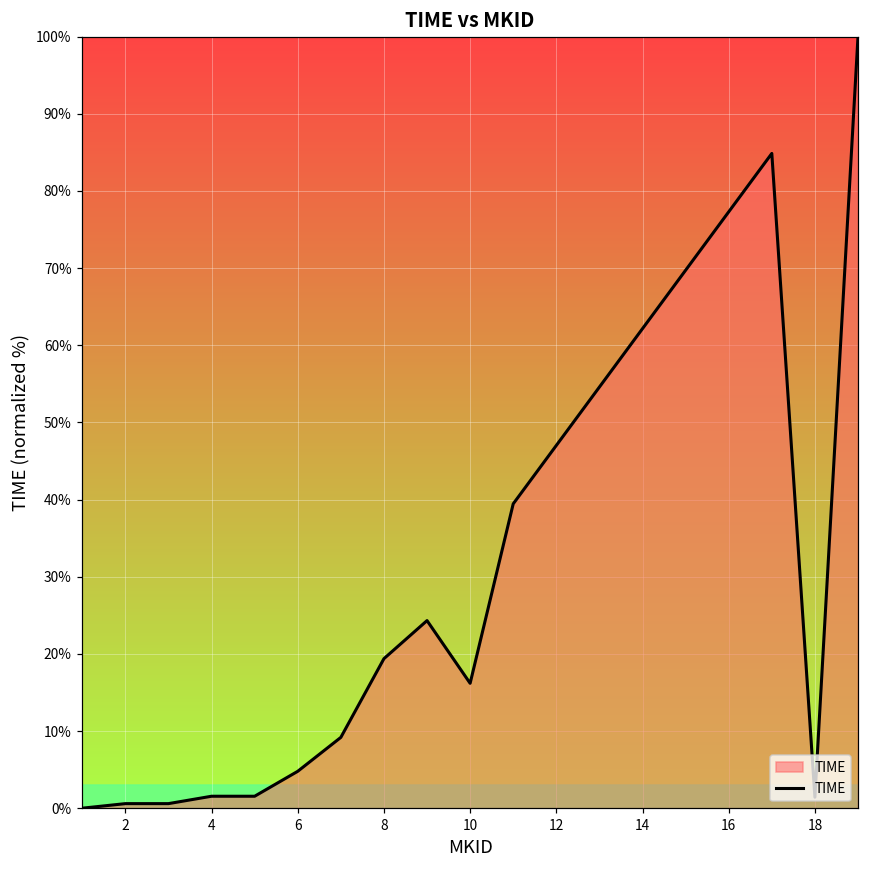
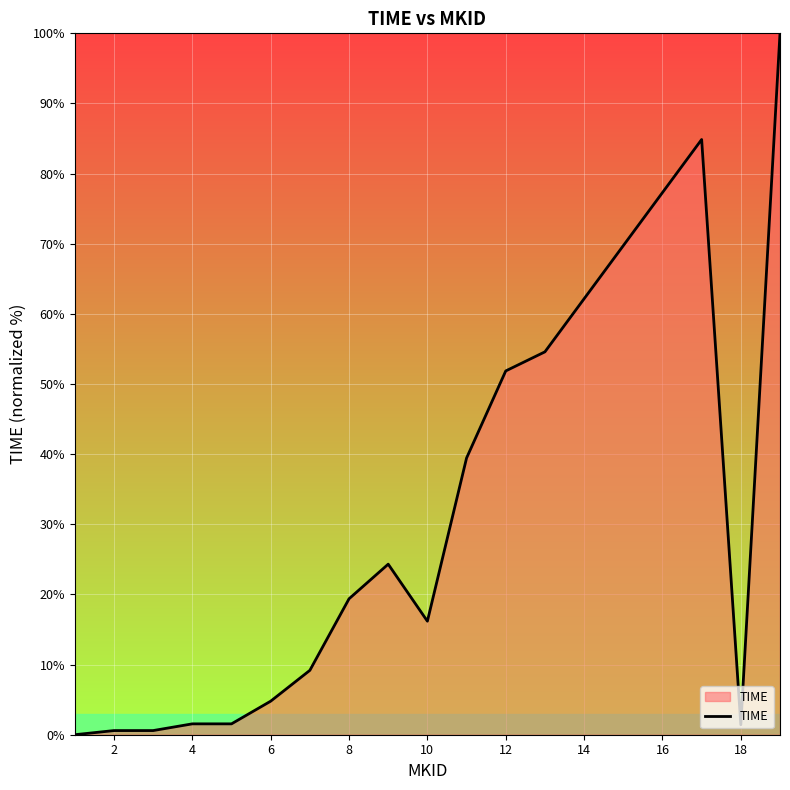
  {
    "6": "5%",
    "8": "19%",
    "10": "16%",
-   "12": "47%",
+   "12": "52%",
    "14": "62%",
    "16": "77%"
  }
